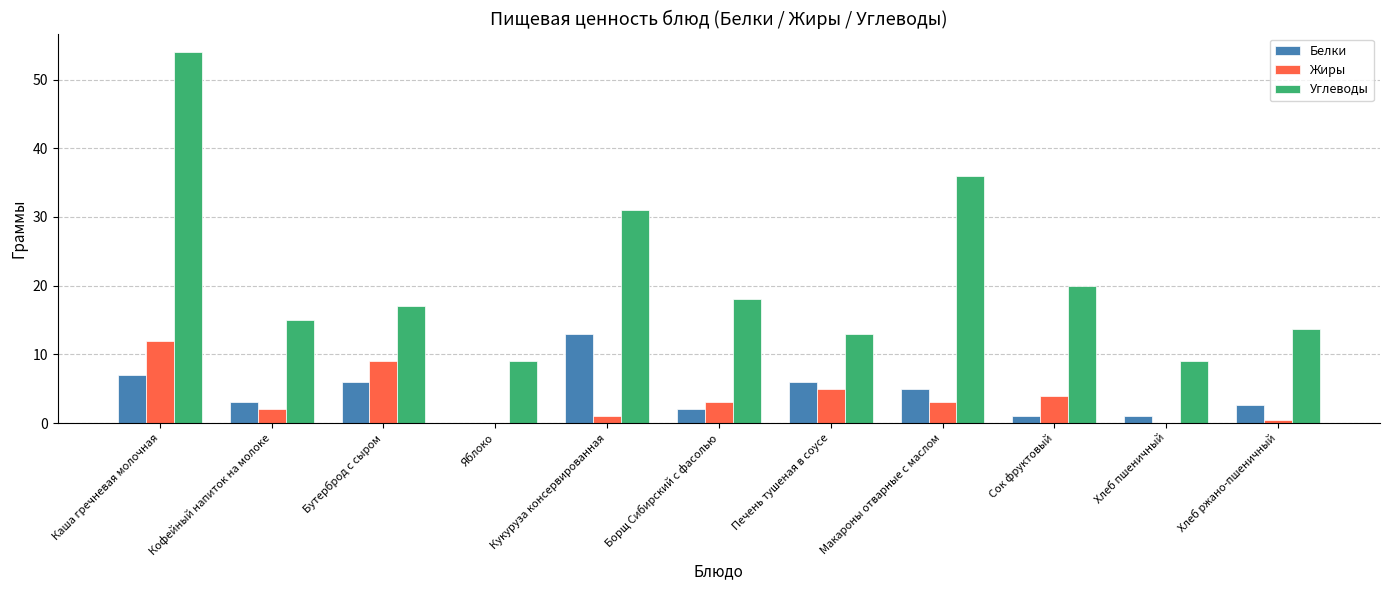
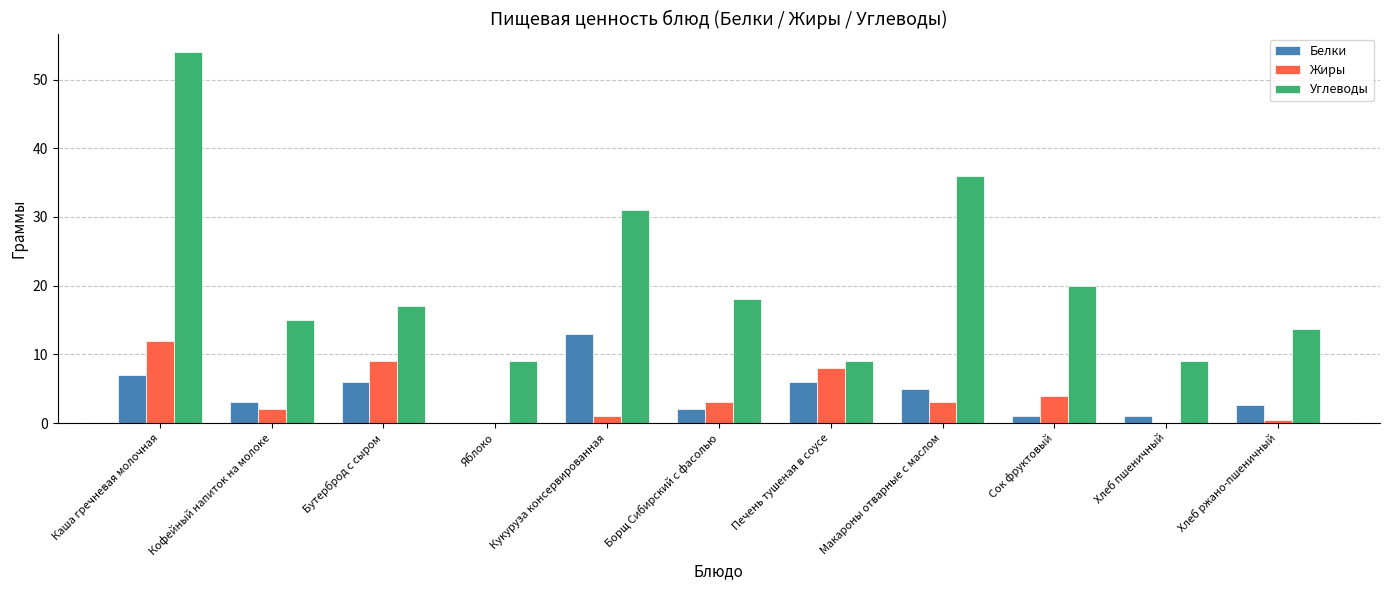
  {
    "Белки": {
      "Каша гречневая молочная": 7,
      "Кофейный напиток на молоке": 3,
      "Бутерброд с сыром": 6,
      "Яблоко": 0,
      "Кукуруза консервированная": 13,
      "Борщ Сибирский с фасолью": 2,
      "Печень тушеная в соусе": 6,
      "Макароны отварные с маслом": 5,
      "Сок фруктовый": 1,
      "Хлеб пшеничный": 1,
      "Хлеб ржано-пшеничный": 3
    },
    "Жиры": {
      "Каша гречневая молочная": 12,
      "Кофейный напиток на молоке": 2,
      "Бутерброд с сыром": 9,
      "Яблоко": 0,
      "Кукуруза консервированная": 1,
      "Борщ Сибирский с фасолью": 3,
-     "Печень тушеная в соусе": 5,
+     "Печень тушеная в соусе": 8,
      "Макароны отварные с маслом": 3,
      "Сок фруктовый": 4,
      "Хлеб пшеничный": 0,
      "Хлеб ржано-пшеничный": 0
    },
    "Углеводы": {
      "Каша гречневая молочная": 54,
      "Кофейный напиток на молоке": 15,
      "Бутерброд с сыром": 17,
      "Яблоко": 9,
      "Кукуруза консервированная": 31,
      "Борщ Сибирский с фасолью": 18,
-     "Печень тушеная в соусе": 13,
+     "Печень тушеная в соусе": 9,
      "Макароны отварные с маслом": 36,
      "Сок фруктовый": 20,
      "Хлеб пшеничный": 9,
      "Хлеб ржано-пшеничный": 14
    }
  }
